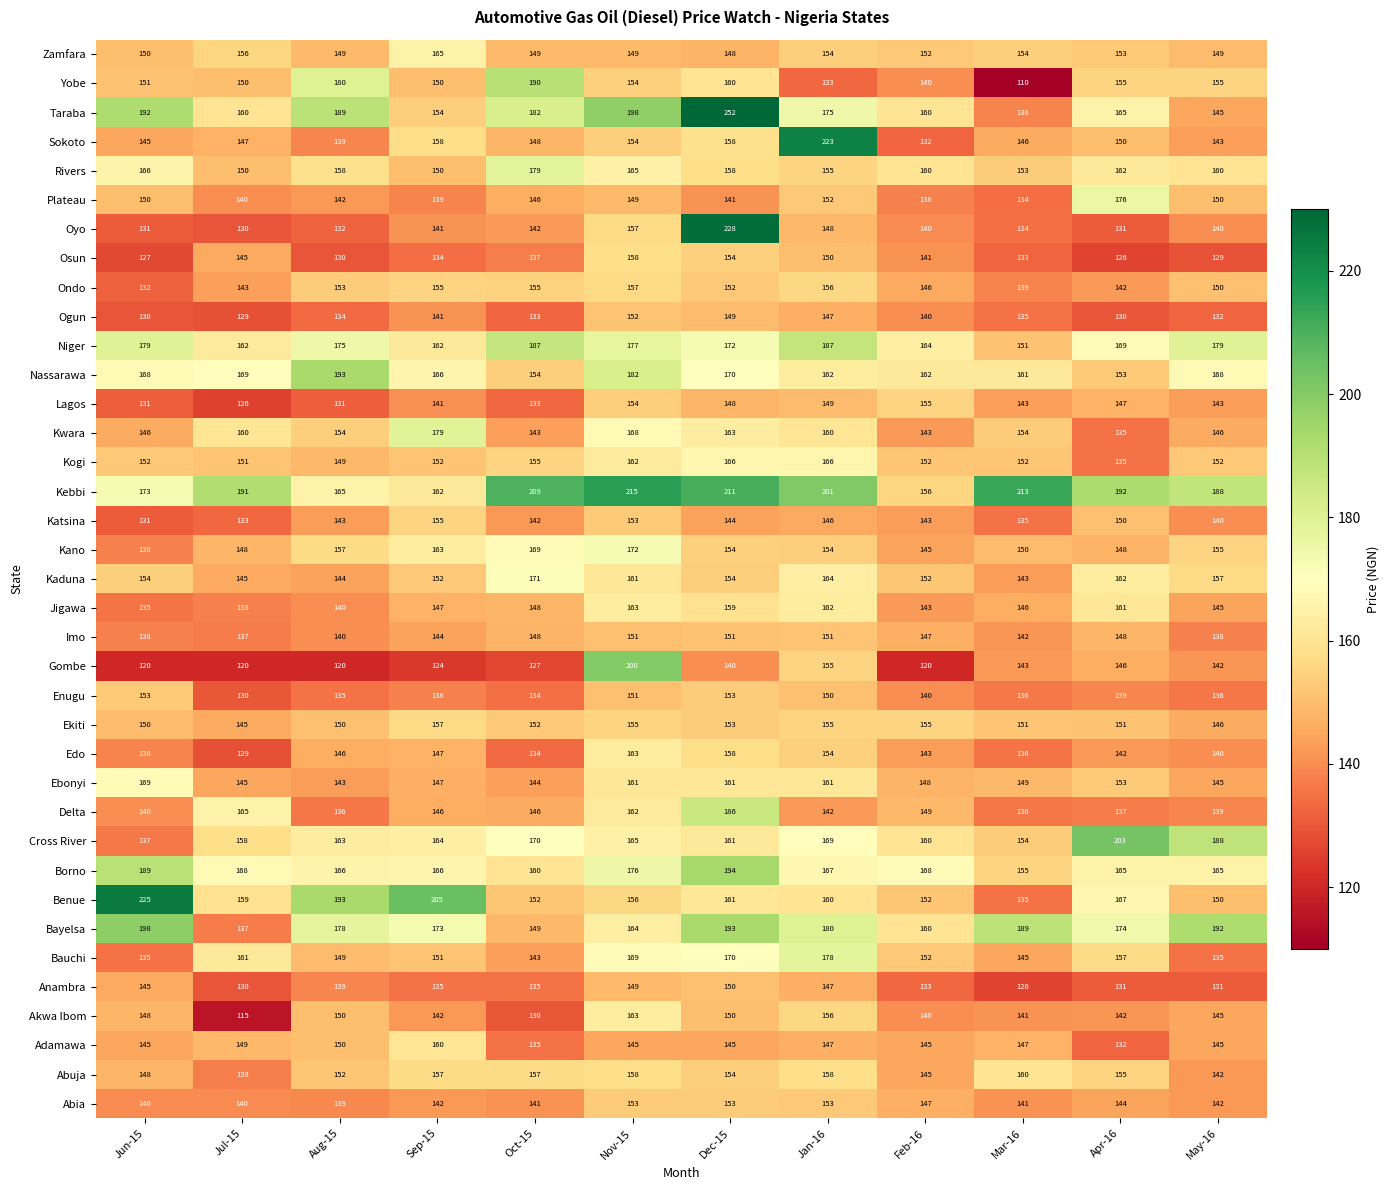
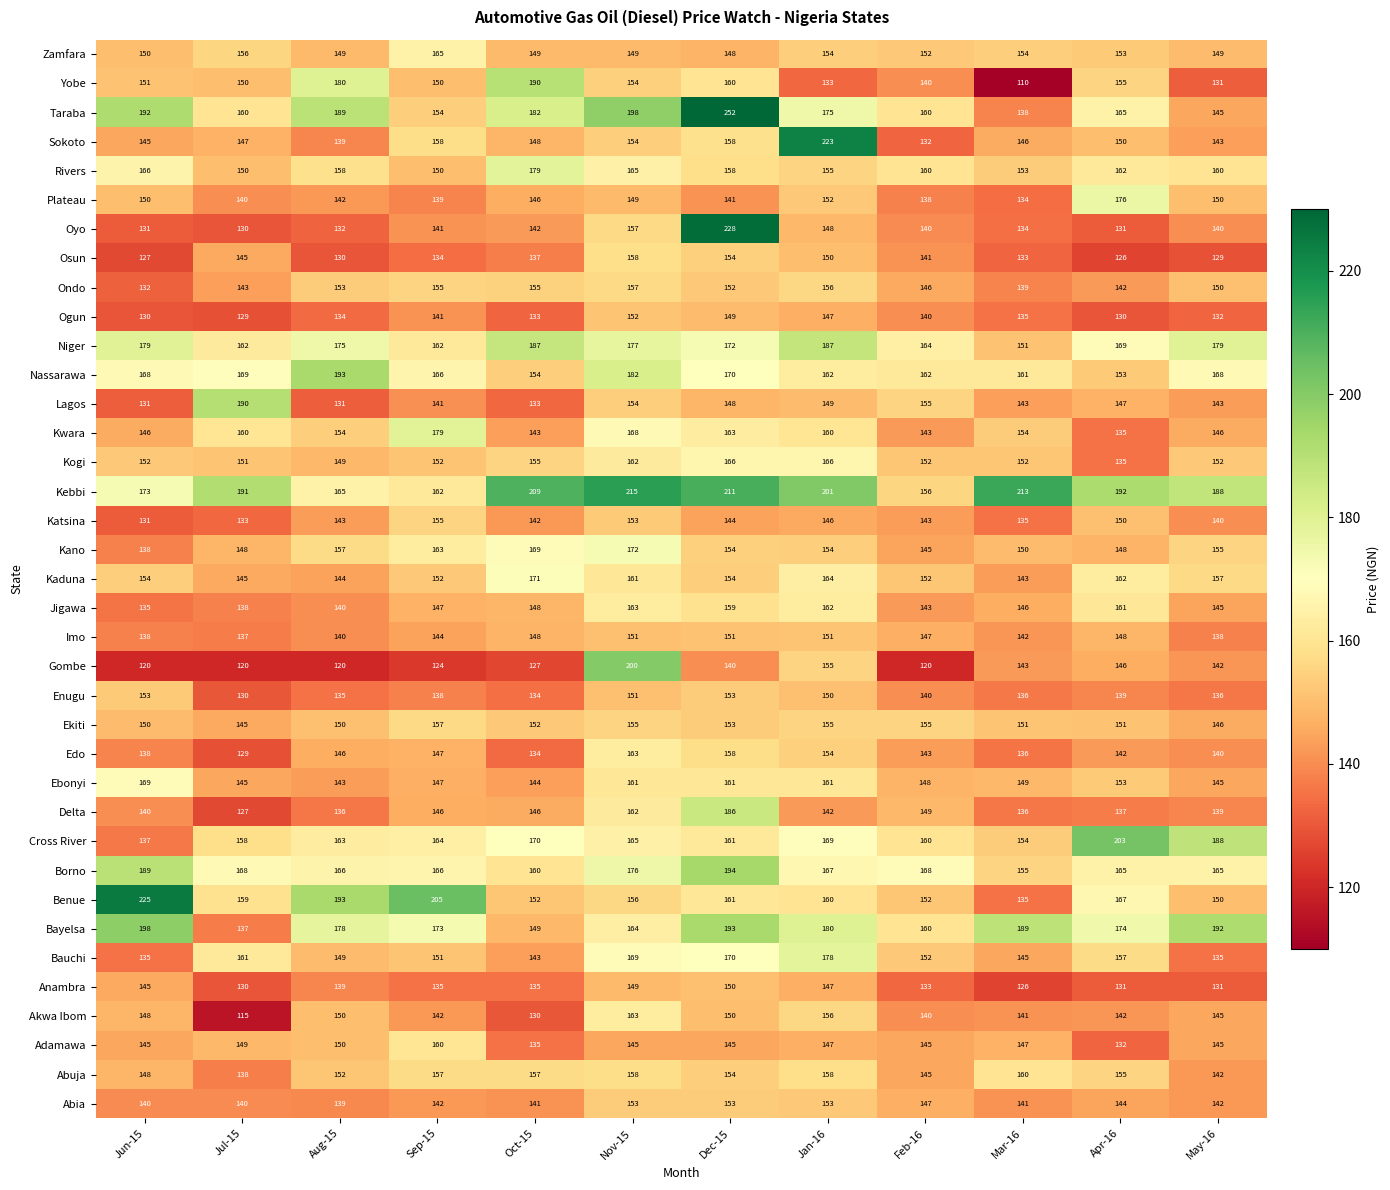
  {
    "Yobe": {
      "Jun-15": 151,
      "Jul-15": 150,
      "Aug-15": 180,
      "Sep-15": 150,
      "Oct-15": 190,
      "Nov-15": 154,
      "Dec-15": 160,
      "Jan-16": 133,
      "Feb-16": 140,
      "Mar-16": 110,
      "Apr-16": 155,
-     "May-16": 155
+     "May-16": 131
    },
    "Lagos": {
      "Jun-15": 131,
-     "Jul-15": 126,
+     "Jul-15": 190,
      "Aug-15": 131,
      "Sep-15": 141,
      "Oct-15": 133,
      "Nov-15": 154,
      "Dec-15": 148,
      "Jan-16": 149,
      "Feb-16": 155,
      "Mar-16": 143,
      "Apr-16": 147,
      "May-16": 143
    },
    "Delta": {
      "Jun-15": 140,
-     "Jul-15": 165,
+     "Jul-15": 127,
      "Aug-15": 136,
      "Sep-15": 146,
      "Oct-15": 146,
      "Nov-15": 162,
      "Dec-15": 186,
      "Jan-16": 142,
      "Feb-16": 149,
      "Mar-16": 136,
      "Apr-16": 137,
      "May-16": 139
    }
  }
